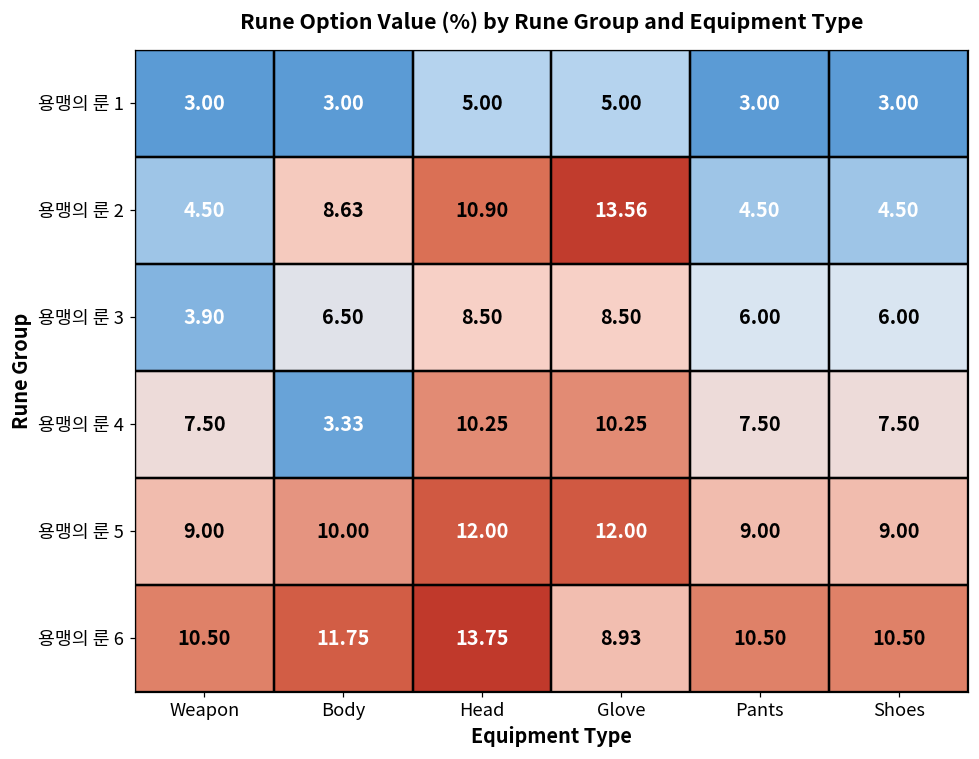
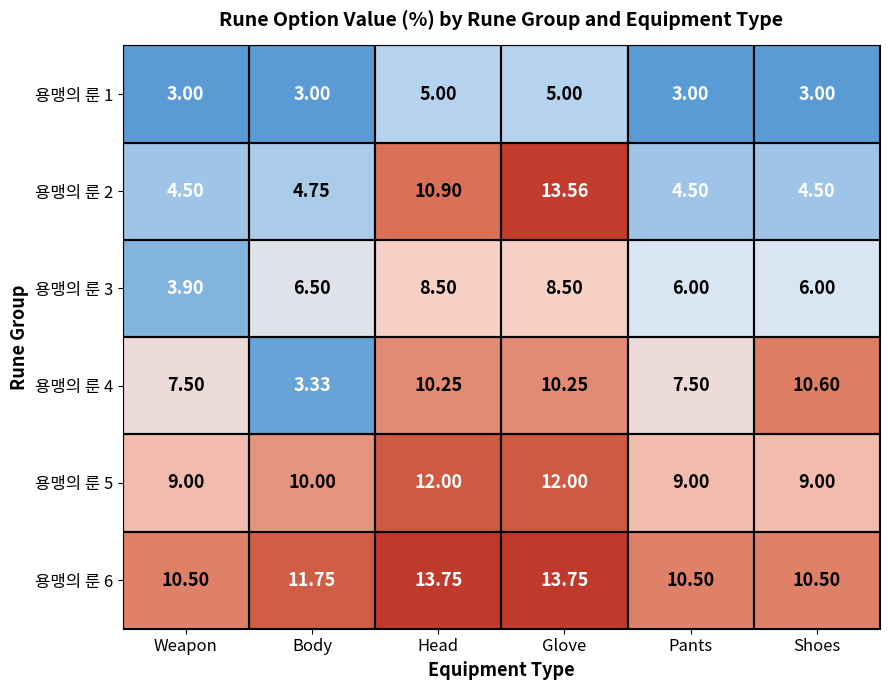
  {
    "용맹의 룬 1": {
      "Weapon": 3.00,
      "Body": 3.00,
      "Head": 5.00,
      "Glove": 5.00,
      "Pants": 3.00,
      "Shoes": 3.00
    },
    "용맹의 룬 2": {
      "Weapon": 4.50,
-     "Body": 8.63,
+     "Body": 4.75,
      "Head": 10.90,
      "Glove": 13.56,
      "Pants": 4.50,
      "Shoes": 4.50
    },
    "용맹의 룬 3": {
      "Weapon": 3.90,
      "Body": 6.50,
      "Head": 8.50,
      "Glove": 8.50,
      "Pants": 6.00,
      "Shoes": 6.00
    },
    "용맹의 룬 4": {
      "Weapon": 7.50,
      "Body": 3.33,
      "Head": 10.25,
      "Glove": 10.25,
      "Pants": 7.50,
-     "Shoes": 7.50
+     "Shoes": 10.60
    },
    "용맹의 룬 5": {
      "Weapon": 9.00,
      "Body": 10.00,
      "Head": 12.00,
      "Glove": 12.00,
      "Pants": 9.00,
      "Shoes": 9.00
    },
    "용맹의 룬 6": {
      "Weapon": 10.50,
      "Body": 11.75,
      "Head": 13.75,
-     "Glove": 8.93,
+     "Glove": 13.75,
      "Pants": 10.50,
      "Shoes": 10.50
    }
  }
